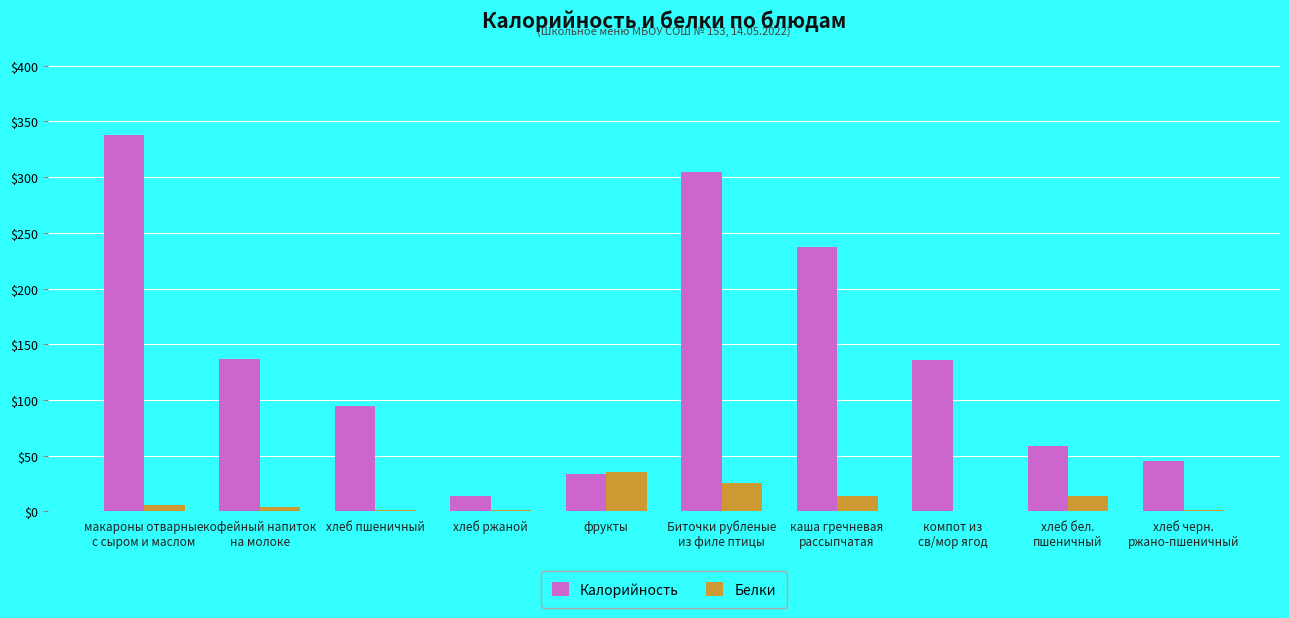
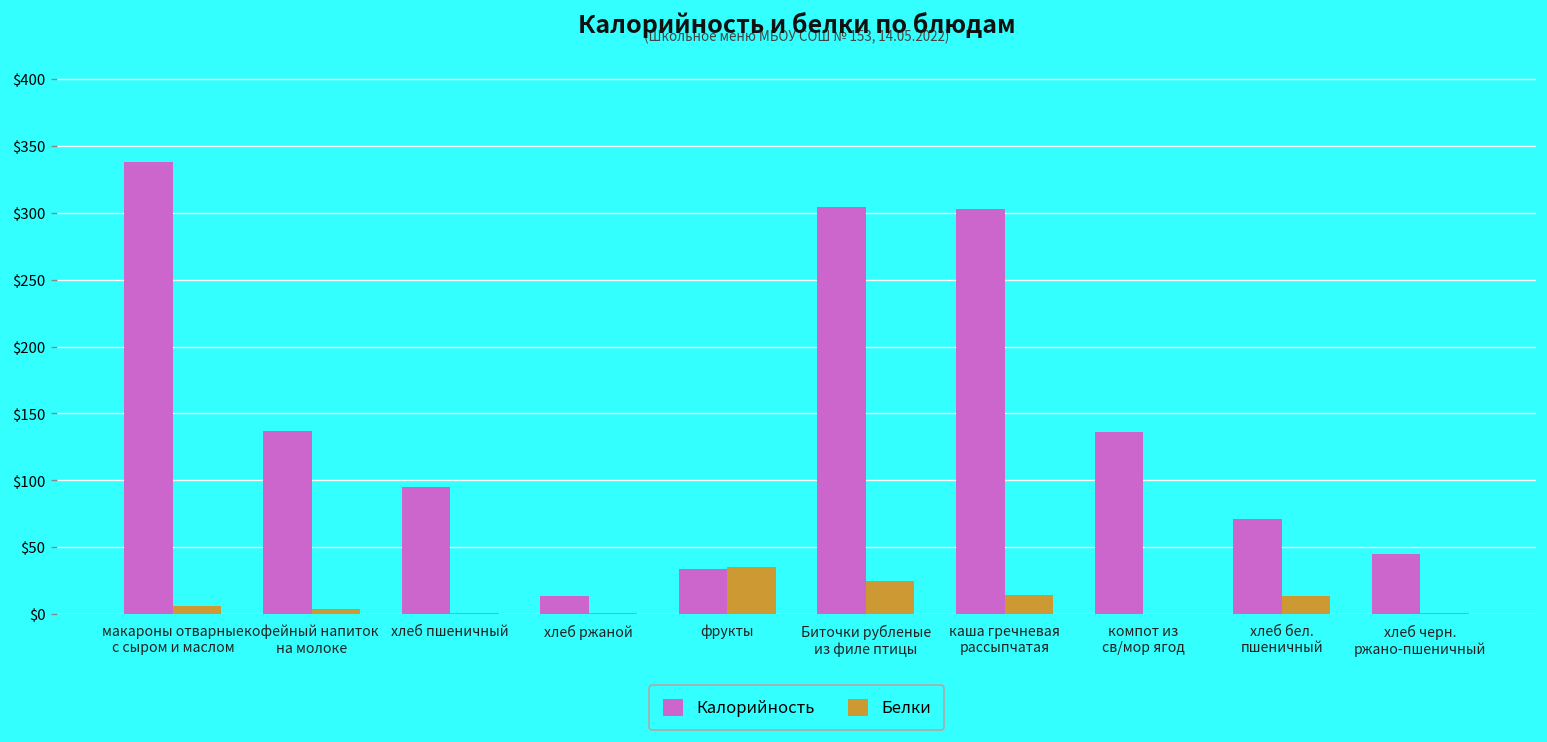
  {
    "Калорийность": {
      "макароны отварные с сыром и маслом": "$338",
      "кофейный напиток на молоке": "$137",
      "хлеб пшеничный": "$95",
      "хлеб ржаной": "$13",
      "фрукты": "$34",
      "Биточки рубленые из филе птицы": "$305",
-     "каша гречневая рассыпчатая": "$238",
+     "каша гречневая рассыпчатая": "$303",
      "компот из св/мор ягод": "$136",
-     "хлеб бел. пшеничный": "$58",
+     "хлеб бел. пшеничный": "$71",
      "хлеб черн. ржано-пшеничный": "$45"
    },
    "Белки": {
      "макароны отварные с сыром и маслом": "$6",
      "кофейный напиток на молоке": "$4",
      "фрукты": "$35",
      "Биточки рубленые из филе птицы": "$25",
      "каша гречневая рассыпчатая": "$14",
      "хлеб бел. пшеничный": "$14"
    }
  }
